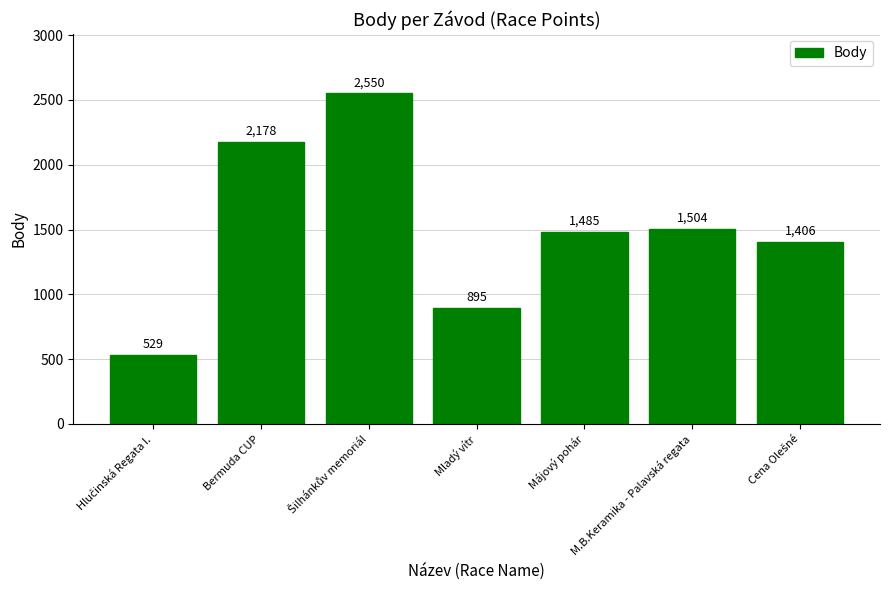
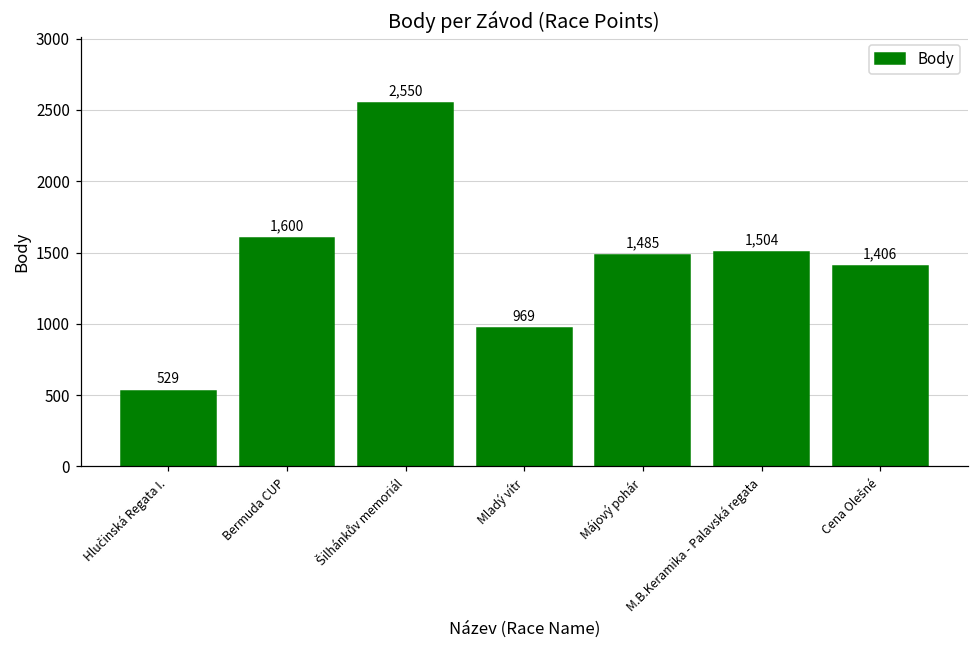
  {
    "Hlučinská Regata I.": "529",
-   "Bermuda CUP": "2,178",
+   "Bermuda CUP": "1,600",
    "Šilhánkův memoriál": "2,550",
-   "Mladý vítr": "895",
+   "Mladý vítr": "969",
    "Májový pohár": "1,485",
    "M.B.Keramika - Palavská regata": "1,504",
    "Cena Olešné": "1,406"
  }
